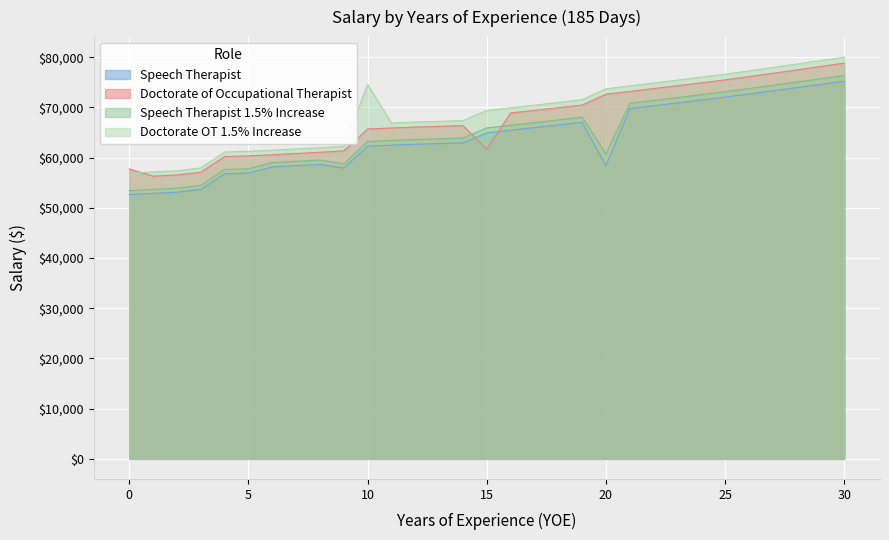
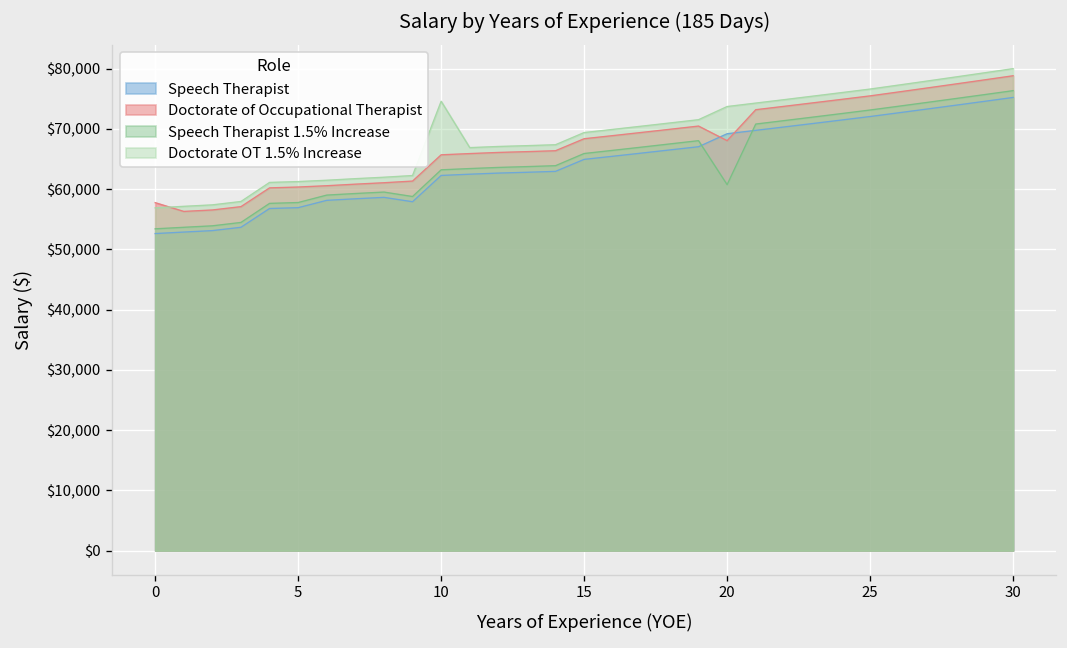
  {
    "Speech Therapist": {
      "0": "$53,000",
      "5": "$57,000",
      "10": "$62,000",
      "15": "$65,000",
-     "20": "$58,000",
+     "20": "$69,000",
      "25": "$72,000",
      "30": "$75,000"
    },
    "Doctorate of Occupational Therapist": {
      "0": "$58,000",
      "5": "$60,000",
      "10": "$66,000",
-     "15": "$62,000",
-     "20": "$73,000",
+     "15": "$68,000",
+     "20": "$68,000",
      "25": "$75,000",
      "30": "$79,000"
    }
  }
